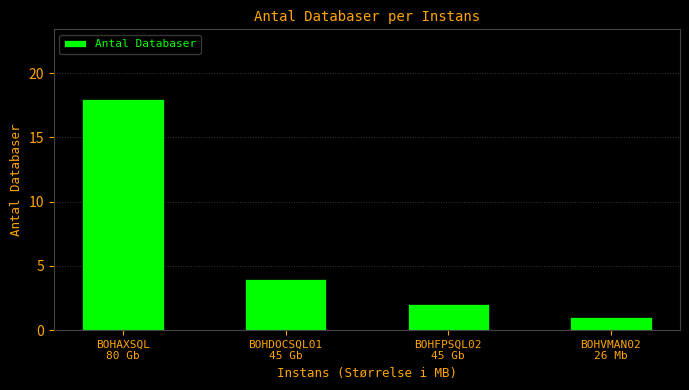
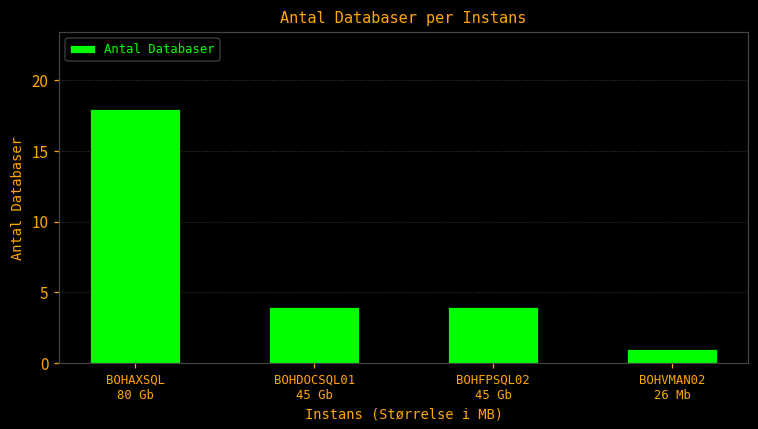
  {
    "BOHAXSQL 80 Gb": 18,
    "BOHDOCSQL01 45 Gb": 4,
-   "BOHFPSQL02 45 Gb": 2,
+   "BOHFPSQL02 45 Gb": 4,
    "BOHVMAN02 26 Mb": 1
  }
